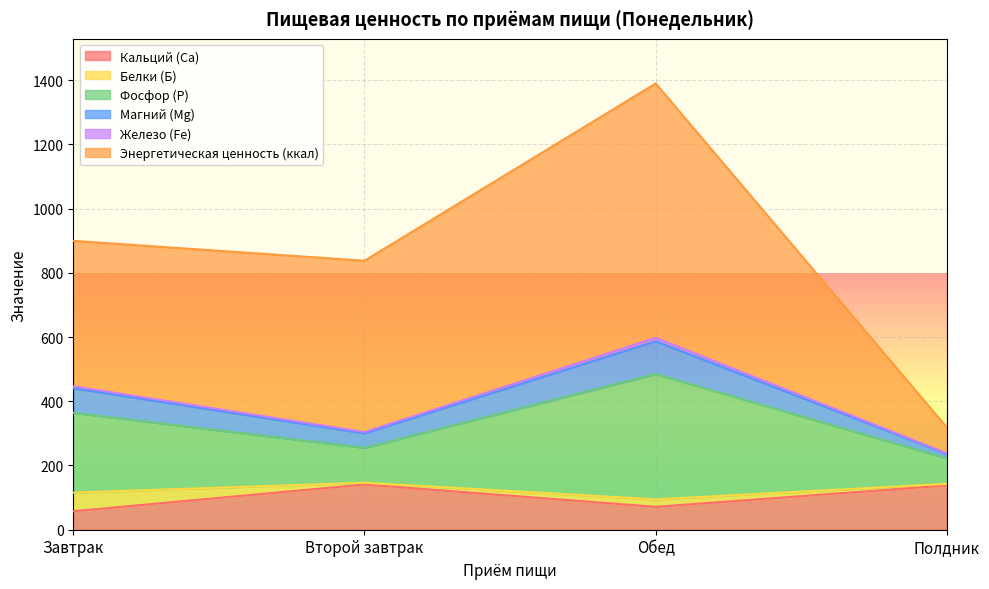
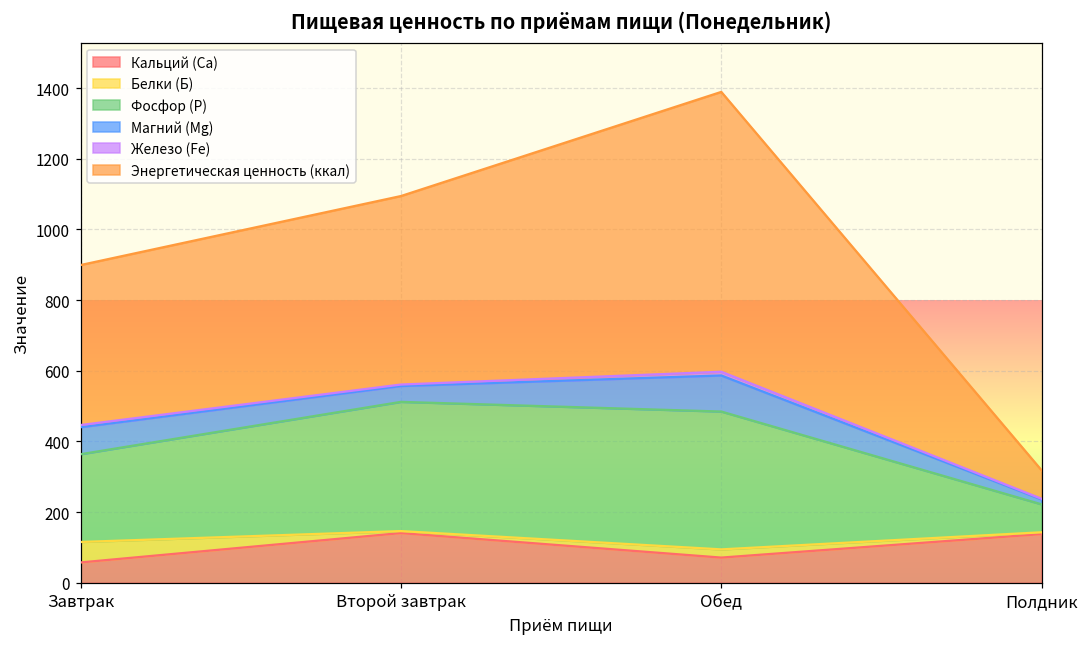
  {
    "Кальций (Ca)": {
      "Завтрак": 60,
      "Обед": 70
    },
    "Белки (Б)": {
      "Завтрак": 60,
      "Обед": 20
    },
    "Фосфор (P)": {
      "Завтрак": 250,
-     "Второй завтрак": 110,
+     "Второй завтрак": 370,
      "Обед": 390,
      "Полдник": 80
    },
    "Магний (Mg)": {
      "Обед": 100
    },
    "Железо (Fe)": {
      "Обед": 10
    },
    "Энергетическая ценность (ккал)": {
      "Завтрак": 450,
      "Второй завтрак": 530,
      "Обед": 790,
      "Полдник": 80
    }
  }
